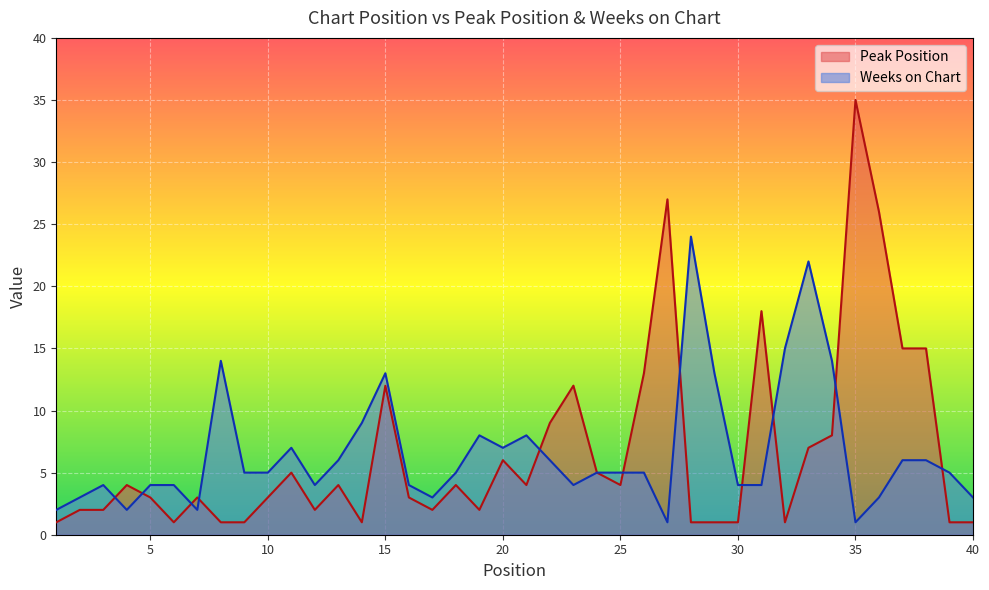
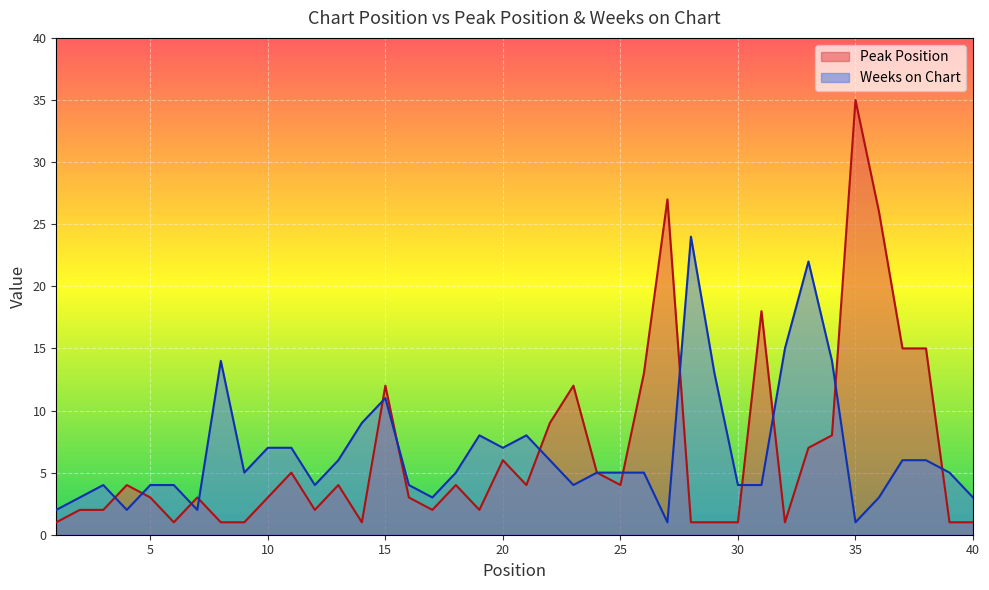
  {
    "Peak Position": {
      "5": 3,
      "10": 3,
      "15": 12,
      "20": 6,
      "25": 4,
      "30": 1,
      "35": 35,
      "40": 1
    },
    "Weeks on Chart": {
      "5": 4,
-     "10": 5,
-     "15": 13,
+     "10": 7,
+     "15": 11,
      "20": 7,
      "25": 5,
      "30": 4,
      "35": 1,
      "40": 3
    }
  }
